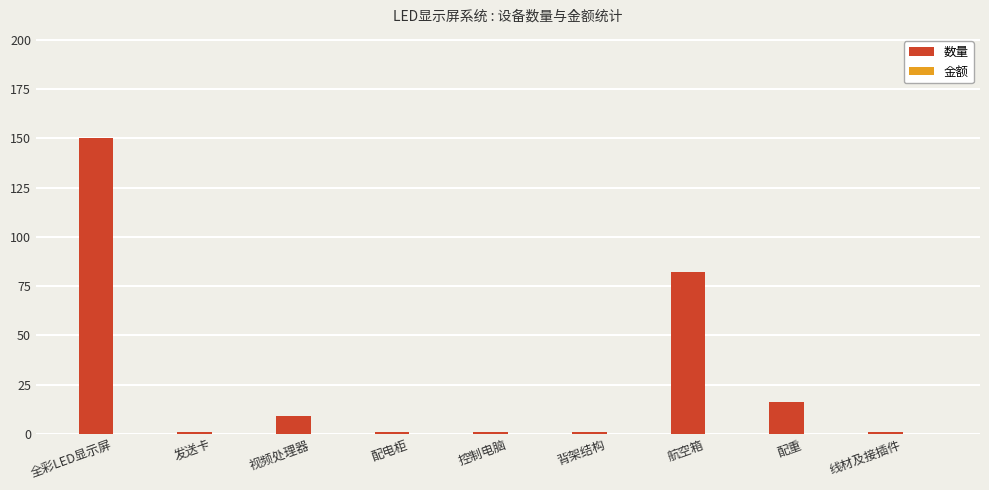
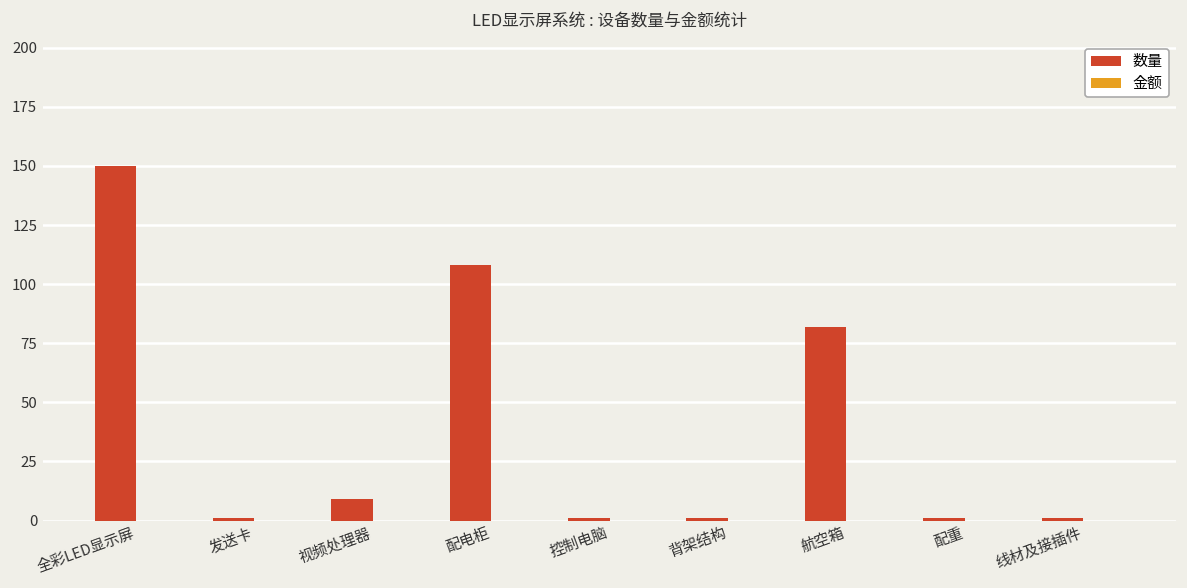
  {
    "数量": {
      "全彩LED显示屏": 150,
      "视频处理器": 9,
-     "配电柜": 1,
+     "配电柜": 108,
      "航空箱": 82,
-     "配重": 16
+     "配重": 1
    },
    "金额": {
      "全彩LED显示屏": 0,
      "发送卡": 0,
      "视频处理器": 0,
      "配电柜": 0,
      "控制电脑": 0,
      "背架结构": 0,
      "航空箱": 0,
      "配重": 0,
      "线材及接插件": 0
    }
  }
